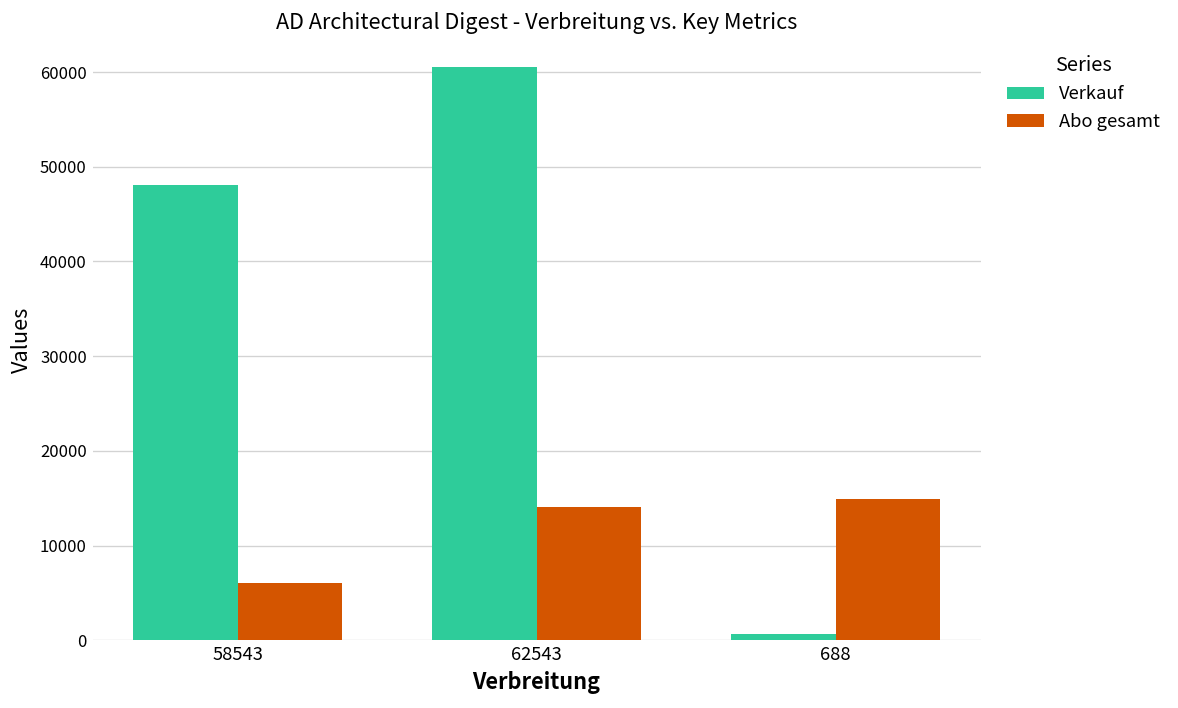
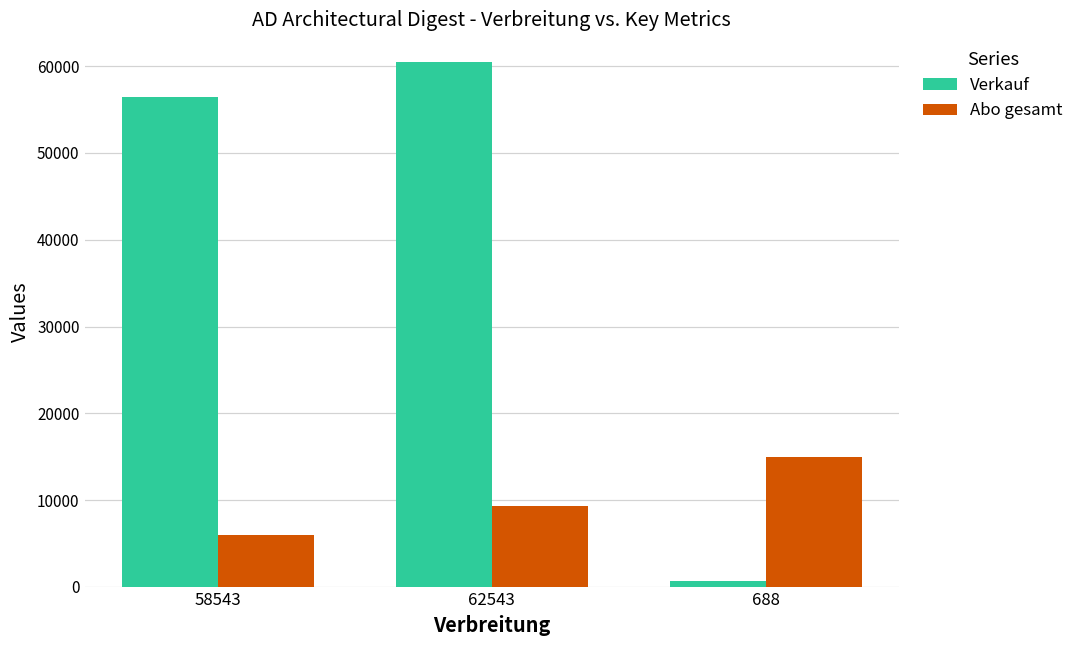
  {
    "Verkauf": {
-     "58543": 48000,
+     "58543": 56000,
      "62543": 60000,
      "688": 1000
    },
    "Abo gesamt": {
      "58543": 6000,
-     "62543": 14000,
+     "62543": 9000,
      "688": 15000
    }
  }
